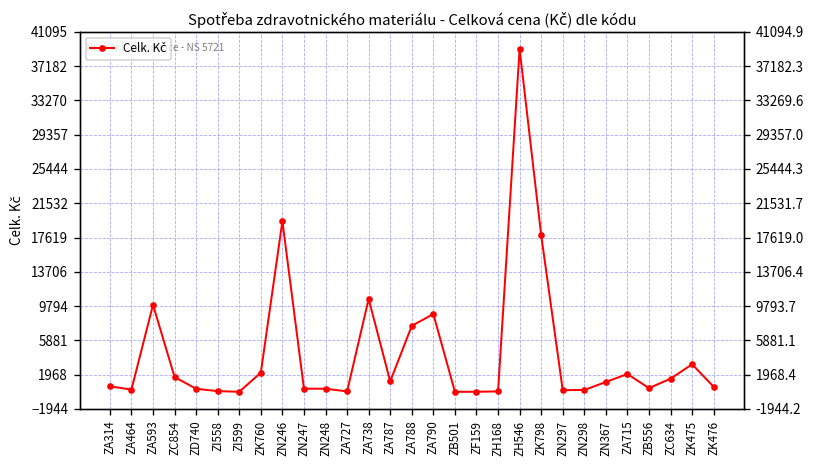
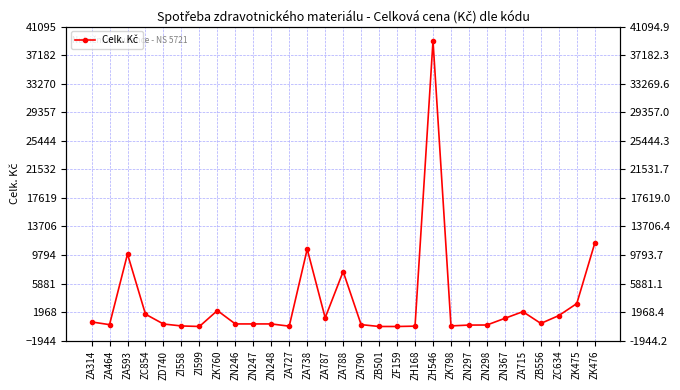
  {
    "ZA314": 1000,
    "ZA464": 0,
    "ZA593": 10000,
    "ZC854": 2000,
    "ZD740": 0,
    "ZI558": 0,
    "ZI599": 0,
    "ZK760": 2000,
-   "ZN246": 19000,
+   "ZN246": 0,
    "ZN247": 0,
    "ZN248": 0,
    "ZA727": 0,
    "ZA738": 11000,
    "ZA787": 1000,
    "ZA788": 8000,
-   "ZA790": 9000,
+   "ZA790": 0,
    "ZB501": 0,
    "ZF159": 0,
    "ZH168": 0,
    "ZH546": 39000,
-   "ZK798": 18000,
+   "ZK798": 0,
    "ZN297": 0,
    "ZN298": 0,
    "ZN367": 1000,
    "ZA715": 2000,
    "ZB556": 0,
    "ZC634": 2000,
    "ZK475": 3000,
-   "ZK476": 1000
+   "ZK476": 11000
  }
